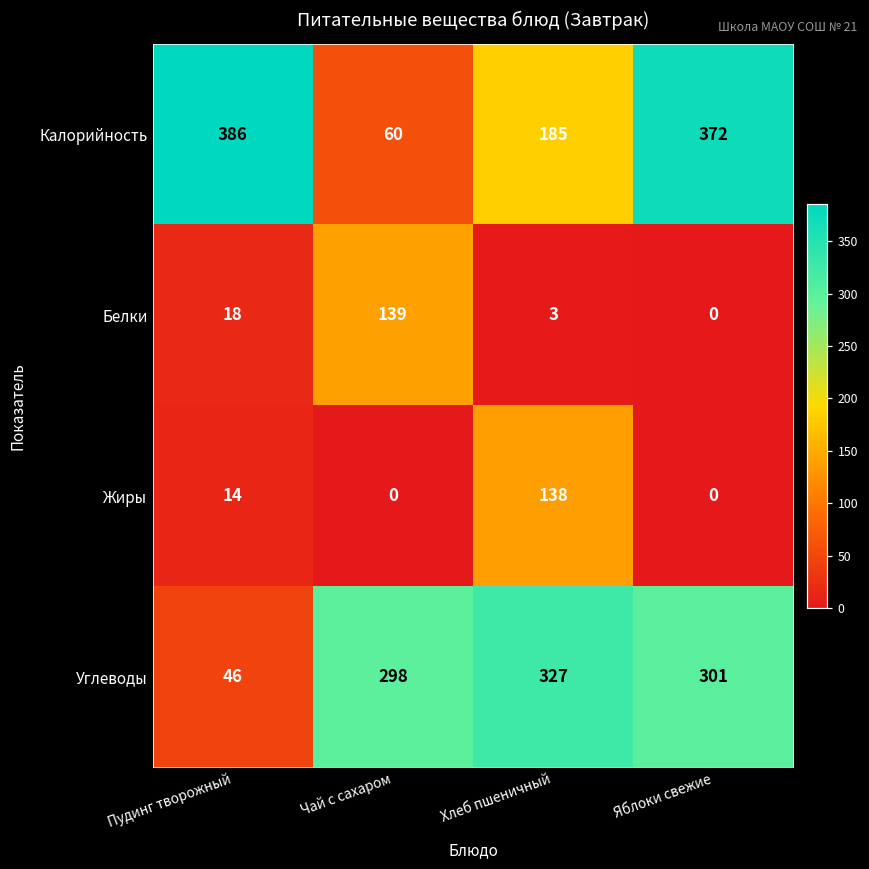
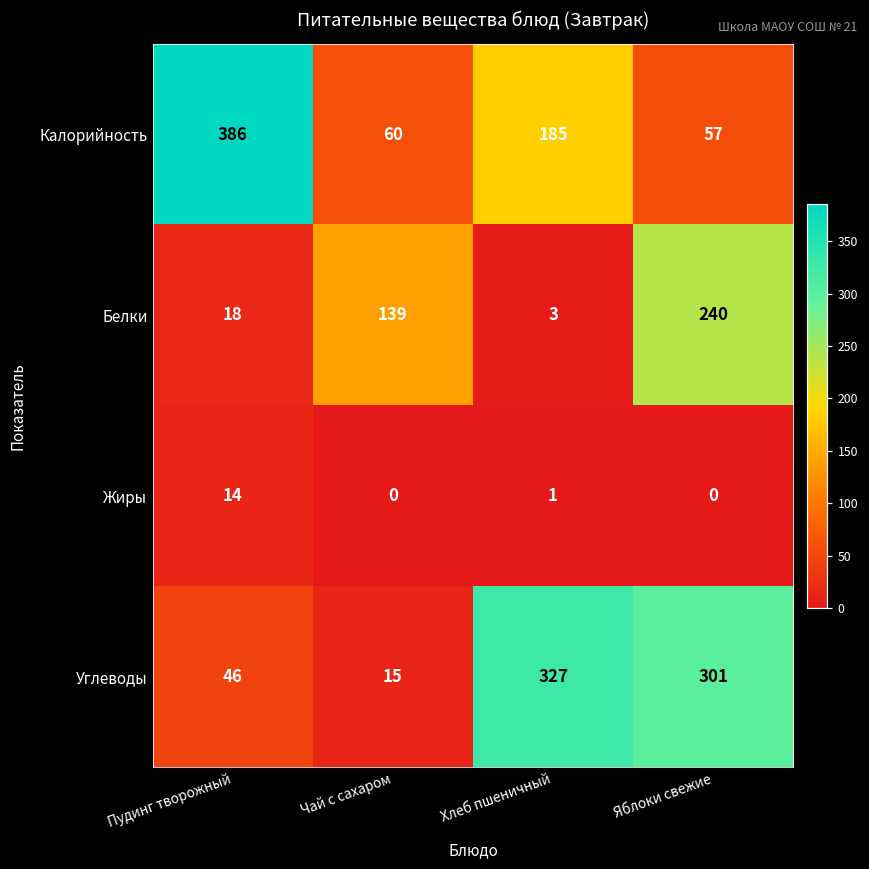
  {
    "Калорийность": {
      "Пудинг творожный": 386,
      "Чай с сахаром": 60,
      "Хлеб пшеничный": 185,
-     "Яблоки свежие": 372
+     "Яблоки свежие": 57
    },
    "Белки": {
      "Пудинг творожный": 18,
      "Чай с сахаром": 139,
      "Хлеб пшеничный": 3,
-     "Яблоки свежие": 0
+     "Яблоки свежие": 240
    },
    "Жиры": {
      "Пудинг творожный": 14,
      "Чай с сахаром": 0,
-     "Хлеб пшеничный": 138,
+     "Хлеб пшеничный": 1,
      "Яблоки свежие": 0
    },
    "Углеводы": {
      "Пудинг творожный": 46,
-     "Чай с сахаром": 298,
+     "Чай с сахаром": 15,
      "Хлеб пшеничный": 327,
      "Яблоки свежие": 301
    }
  }
